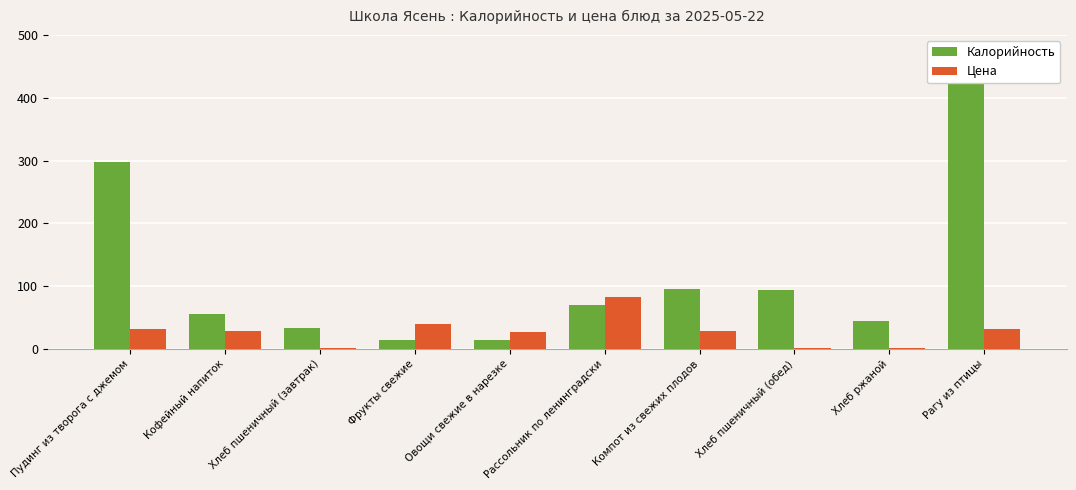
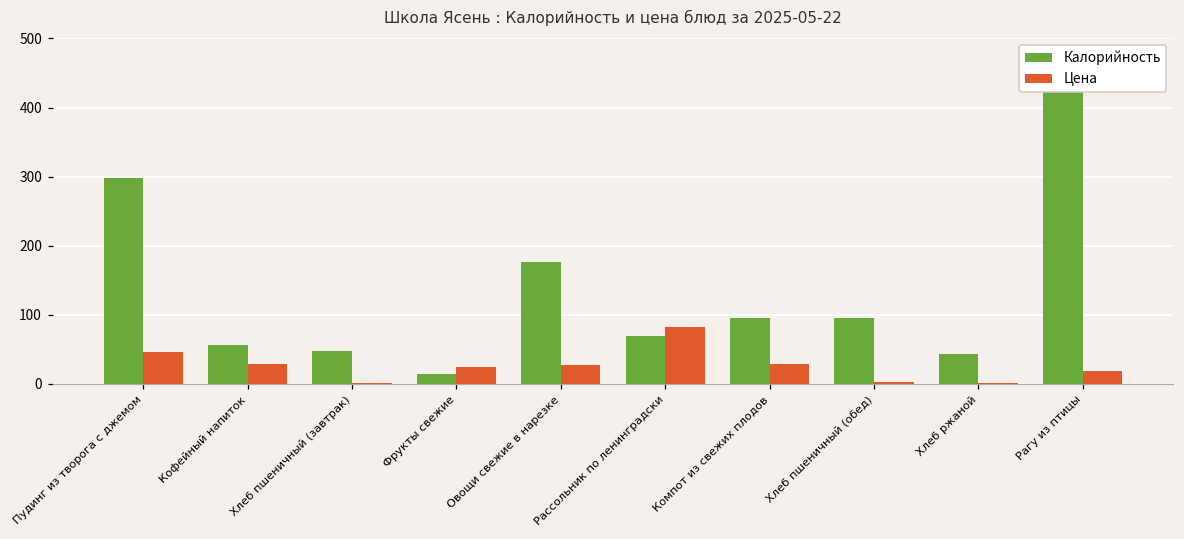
  {
    "Калорийность": {
      "Пудинг из творога с джемом": 300,
      "Кофейный напиток": 60,
-     "Хлеб пшеничный (завтрак)": 30,
+     "Хлеб пшеничный (завтрак)": 50,
      "Фрукты свежие": 10,
-     "Овощи свежие в нарезке": 20,
+     "Овощи свежие в нарезке": 180,
      "Рассольник по ленинградски": 70,
      "Компот из свежих плодов": 100,
      "Хлеб пшеничный (обед)": 90,
      "Хлеб ржаной": 40
    },
    "Цена": {
-     "Пудинг из творога с джемом": 30,
+     "Пудинг из творога с джемом": 50,
      "Кофейный напиток": 30,
-     "Фрукты свежие": 40,
+     "Фрукты свежие": 20,
      "Овощи свежие в нарезке": 30,
      "Рассольник по ленинградски": 80,
      "Компот из свежих плодов": 30,
-     "Рагу из птицы": 30
+     "Рагу из птицы": 20
    }
  }
